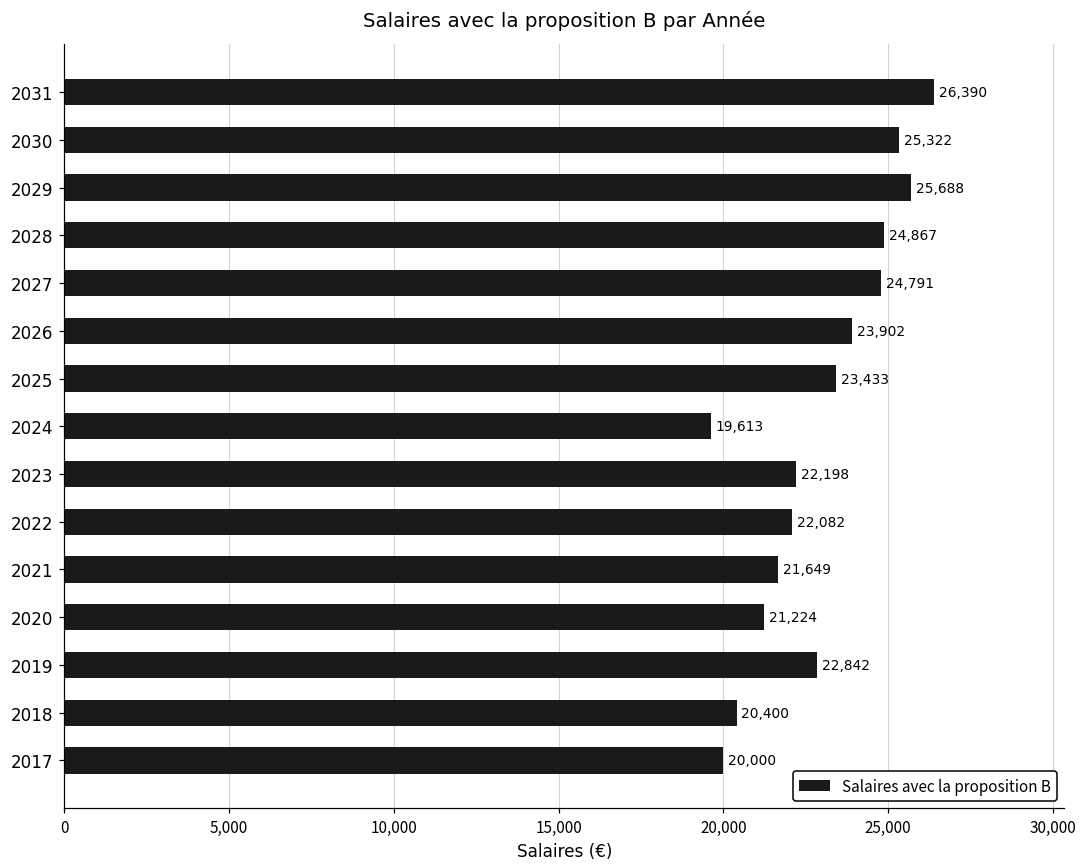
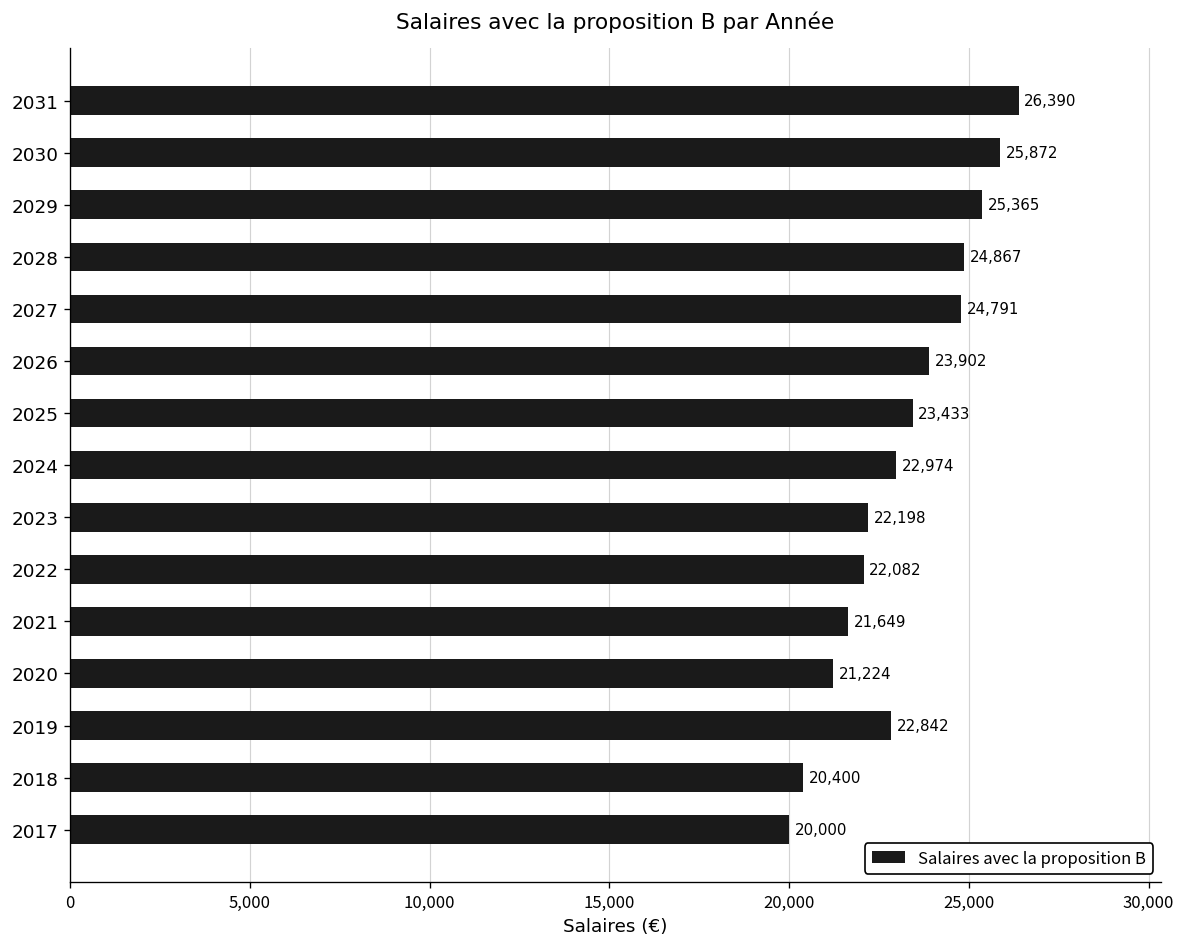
  {
    "2031": "26,390",
-   "2030": "25,322",
-   "2029": "25,688",
+   "2030": "25,872",
+   "2029": "25,365",
    "2028": "24,867",
    "2027": "24,791",
    "2026": "23,902",
    "2025": "23,433",
-   "2024": "19,613",
+   "2024": "22,974",
    "2023": "22,198",
    "2022": "22,082",
    "2021": "21,649",
    "2020": "21,224",
    "2019": "22,842",
    "2018": "20,400",
    "2017": "20,000"
  }
